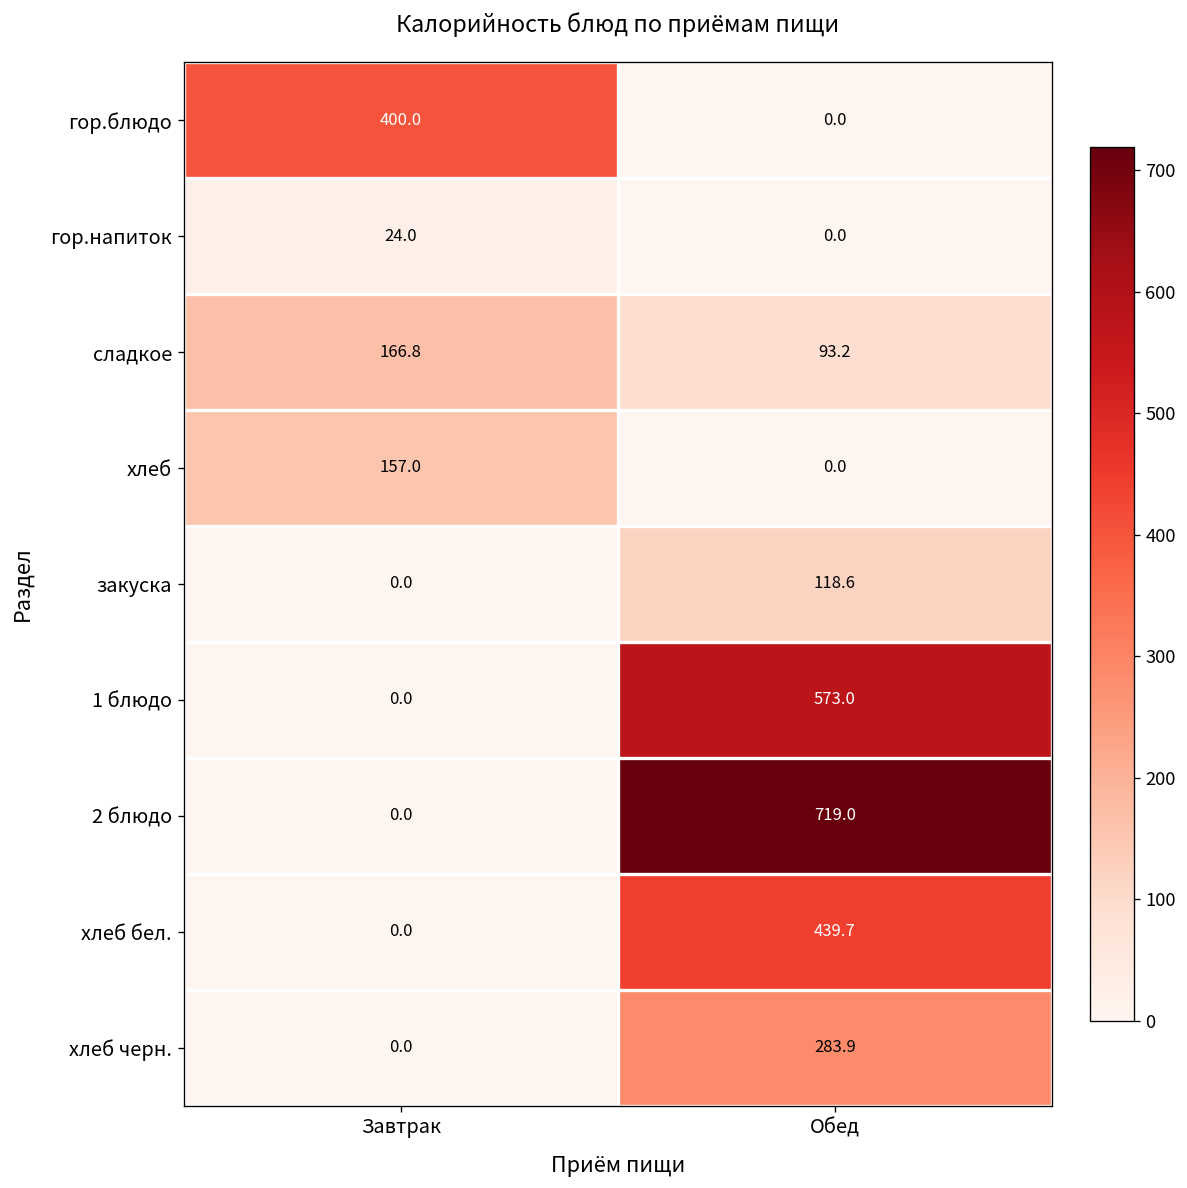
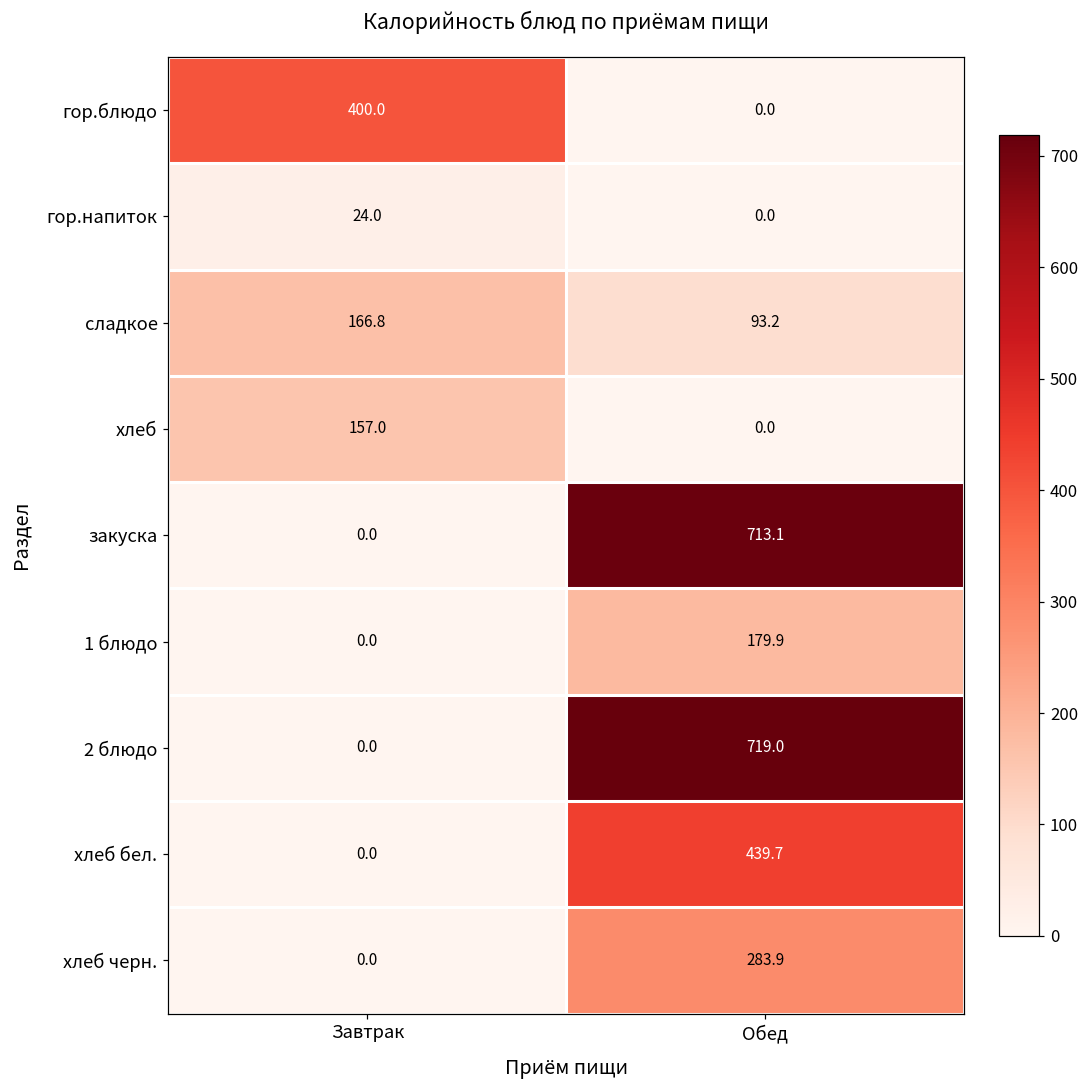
  {
    "гор.блюдо": {
      "Завтрак": 400.0,
      "Обед": 0.0
    },
    "гор.напиток": {
      "Завтрак": 24.0,
      "Обед": 0.0
    },
    "сладкое": {
      "Завтрак": 166.8,
      "Обед": 93.2
    },
    "хлеб": {
      "Завтрак": 157.0,
      "Обед": 0.0
    },
    "закуска": {
      "Завтрак": 0.0,
-     "Обед": 118.6
+     "Обед": 713.1
    },
    "1 блюдо": {
      "Завтрак": 0.0,
-     "Обед": 573.0
+     "Обед": 179.9
    },
    "2 блюдо": {
      "Завтрак": 0.0,
      "Обед": 719.0
    },
    "хлеб бел.": {
      "Завтрак": 0.0,
      "Обед": 439.7
    },
    "хлеб черн.": {
      "Завтрак": 0.0,
      "Обед": 283.9
    }
  }
